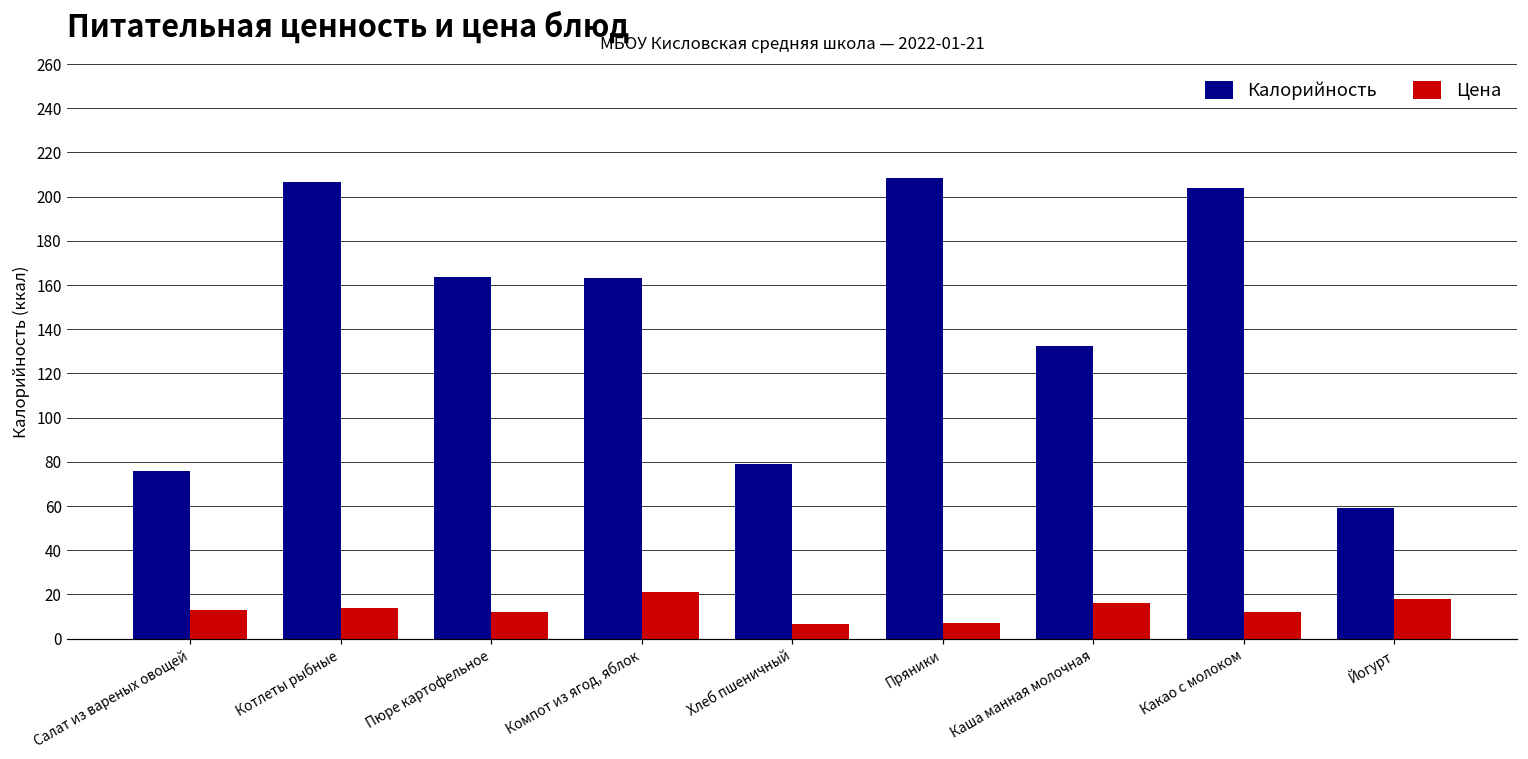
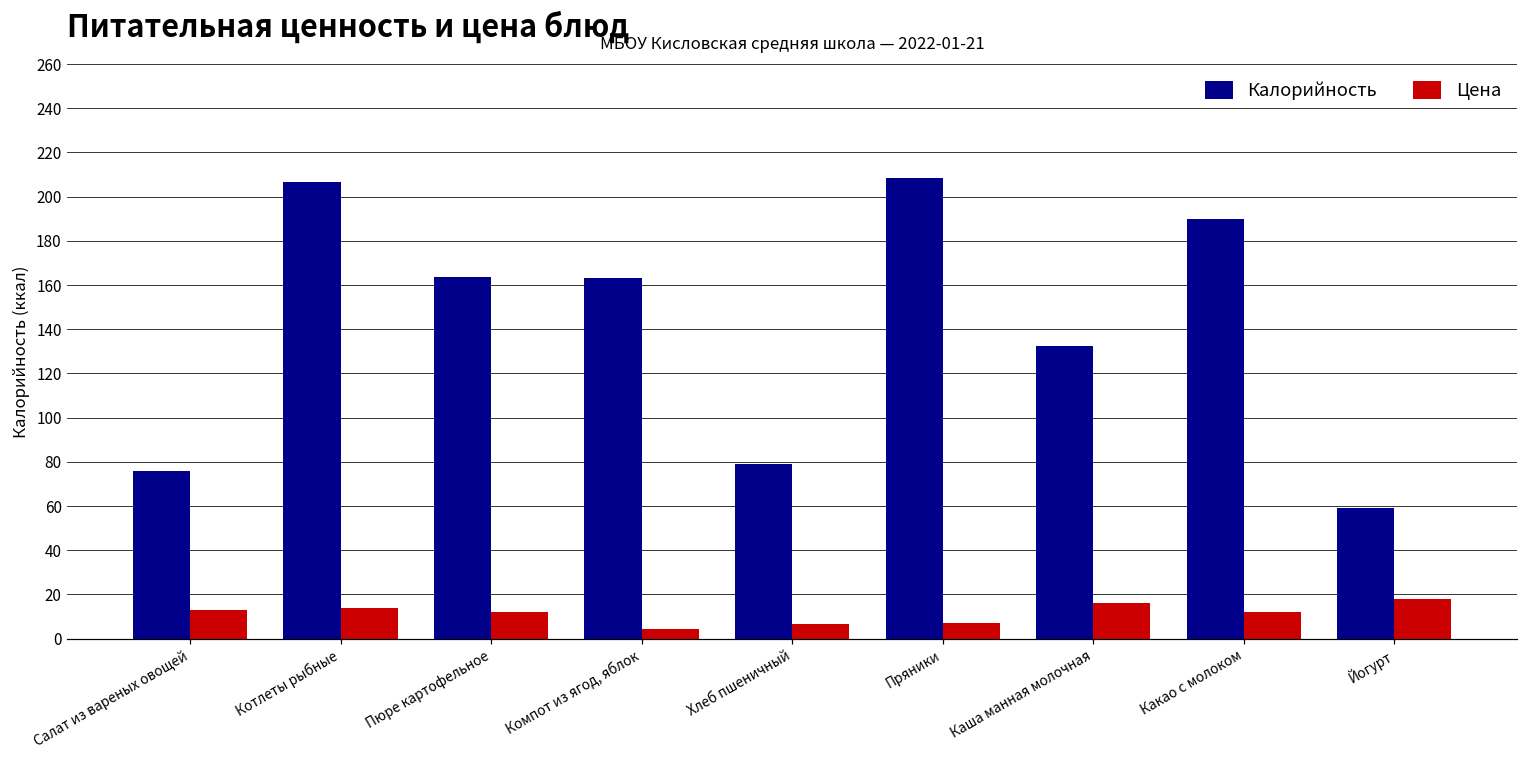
  {
    "Калорийность": {
      "Салат из вареных овощей": 76,
      "Котлеты рыбные": 207,
      "Пюре картофельное": 164,
      "Компот из ягод, яблок": 163,
      "Хлеб пшеничный": 79,
      "Пряники": 209,
      "Каша манная молочная": 132,
-     "Какао с молоком": 204,
+     "Какао с молоком": 190,
      "Йогурт": 59
    },
    "Цена": {
      "Салат из вареных овощей": 13,
      "Котлеты рыбные": 14,
      "Пюре картофельное": 12,
-     "Компот из ягод, яблок": 21,
+     "Компот из ягод, яблок": 5,
      "Хлеб пшеничный": 7,
      "Пряники": 7,
      "Каша манная молочная": 16,
      "Какао с молоком": 12,
      "Йогурт": 18
    }
  }
